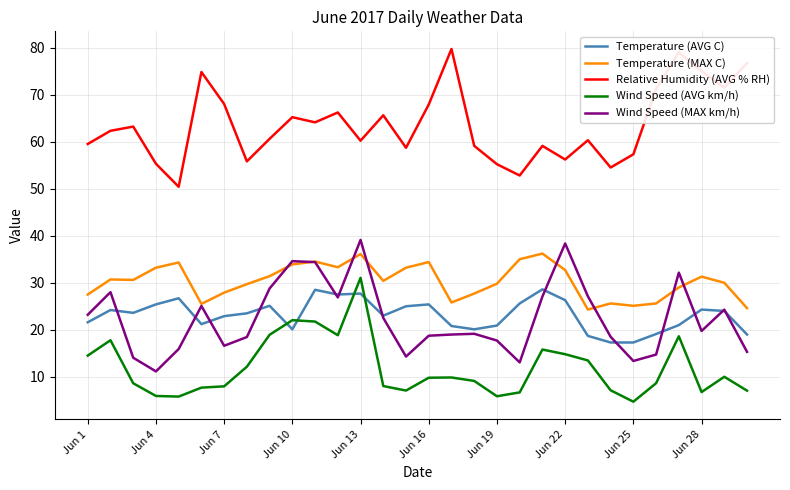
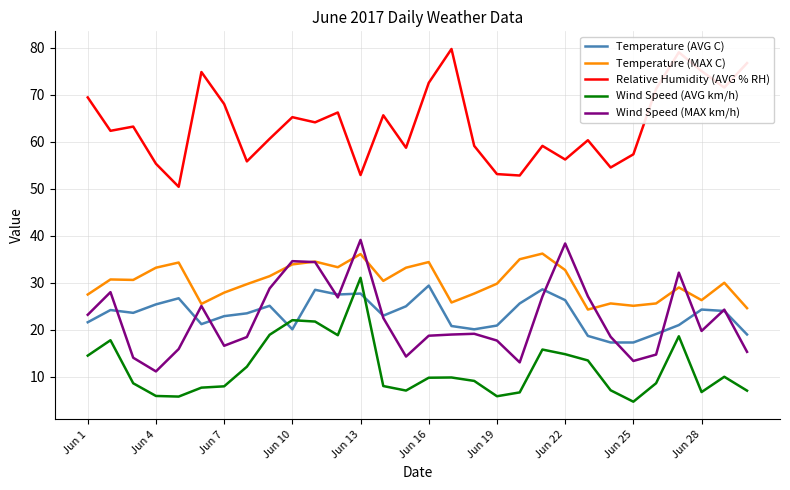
  {
    "Temperature (AVG C)": {
      "Jun 1": 22,
      "Jun 4": 25,
      "Jun 7": 23,
      "Jun 10": 20,
      "Jun 13": 28,
-     "Jun 16": 25,
+     "Jun 16": 29,
      "Jun 19": 21,
      "Jun 22": 26,
      "Jun 25": 17,
      "Jun 28": 24
    },
    "Temperature (MAX C)": {
      "Jun 1": 28,
      "Jun 4": 33,
      "Jun 7": 28,
      "Jun 10": 34,
      "Jun 13": 36,
      "Jun 16": 34,
      "Jun 19": 30,
      "Jun 22": 33,
      "Jun 25": 25,
-     "Jun 28": 31
+     "Jun 28": 26
    },
    "Relative Humidity (AVG % RH)": {
-     "Jun 1": 60,
+     "Jun 1": 69,
      "Jun 4": 55,
      "Jun 7": 68,
      "Jun 10": 65,
-     "Jun 13": 60,
-     "Jun 16": 68,
-     "Jun 19": 55,
+     "Jun 13": 53,
+     "Jun 16": 73,
+     "Jun 19": 53,
      "Jun 22": 56,
      "Jun 25": 57
    },
    "Wind Speed (AVG km/h)": {
      "Jun 1": 15,
      "Jun 4": 6,
      "Jun 7": 8,
      "Jun 10": 22,
      "Jun 13": 31,
      "Jun 16": 10,
      "Jun 19": 6,
      "Jun 22": 15,
      "Jun 25": 5,
      "Jun 28": 7
    },
    "Wind Speed (MAX km/h)": {
      "Jun 1": 23,
      "Jun 4": 11,
      "Jun 7": 17,
      "Jun 10": 35,
      "Jun 13": 39,
      "Jun 16": 19,
      "Jun 19": 18,
      "Jun 22": 38,
      "Jun 25": 13,
      "Jun 28": 20
    }
  }
